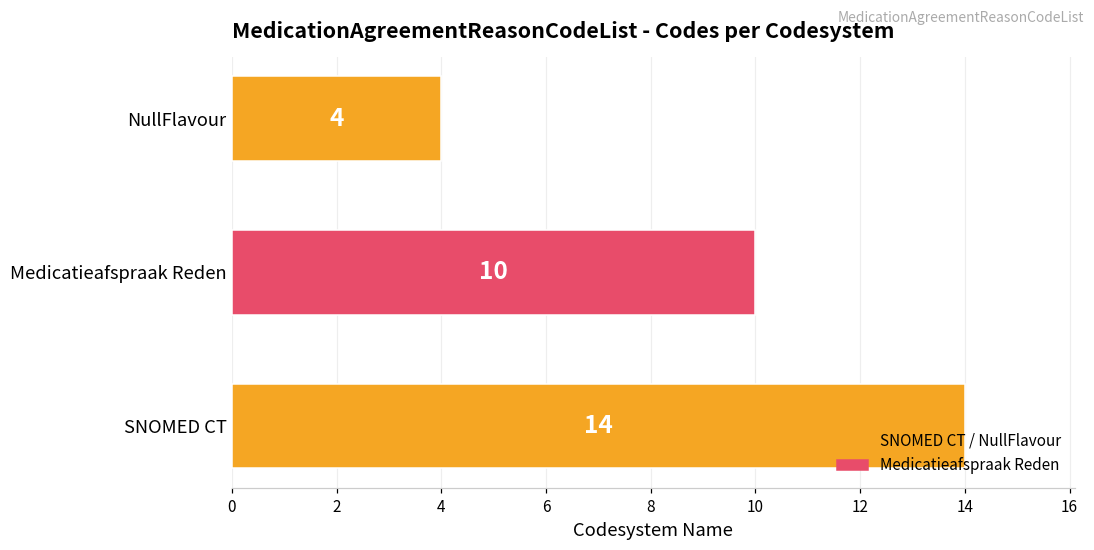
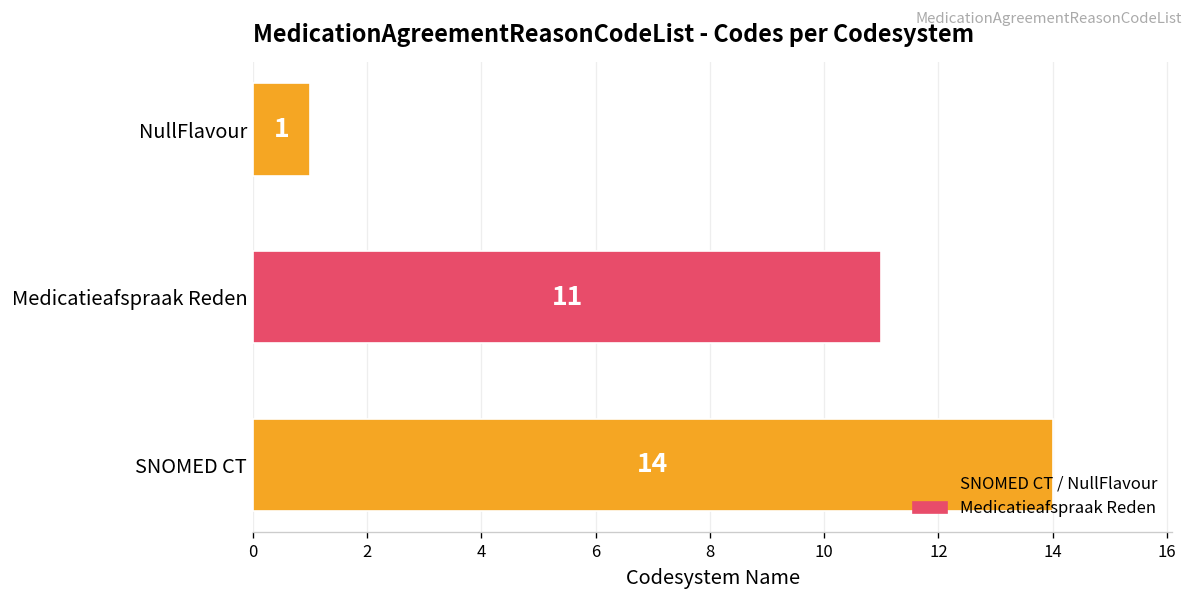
  {
-   "NullFlavour": 4,
-   "Medicatieafspraak Reden": 10,
+   "NullFlavour": 1,
+   "Medicatieafspraak Reden": 11,
    "SNOMED CT": 14
  }
